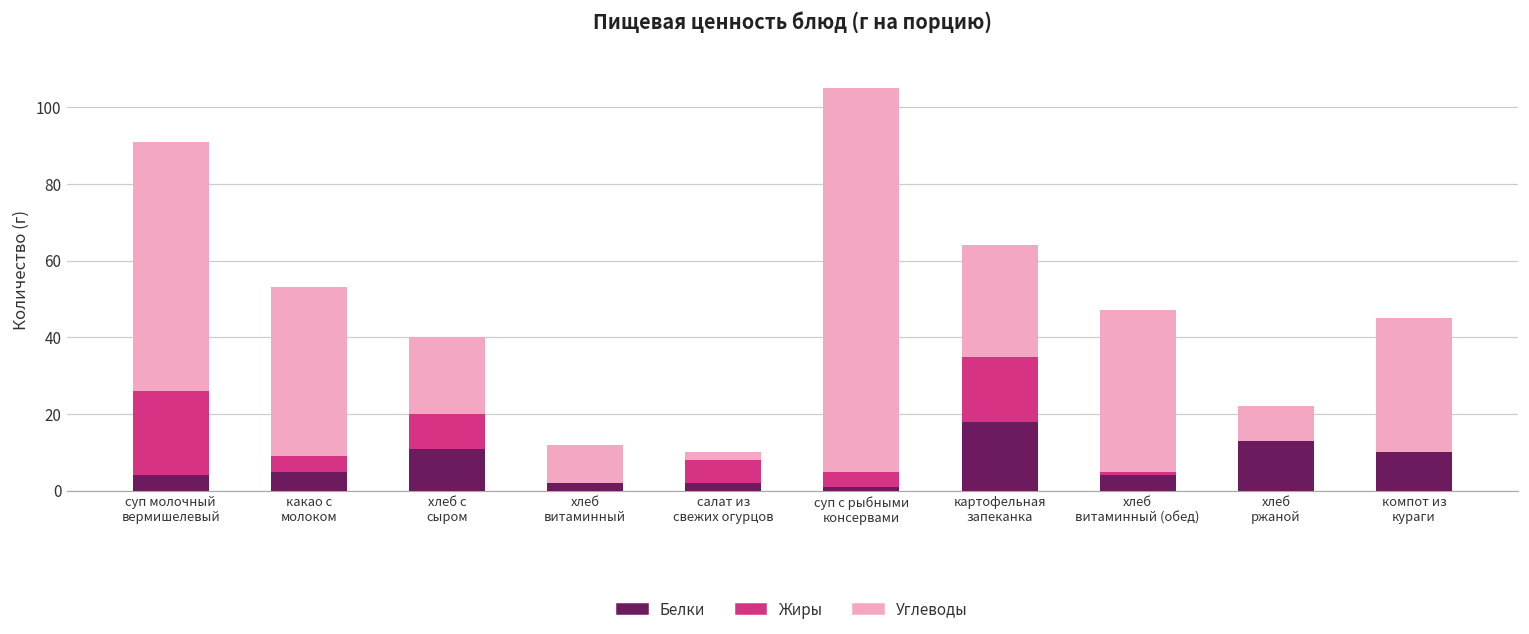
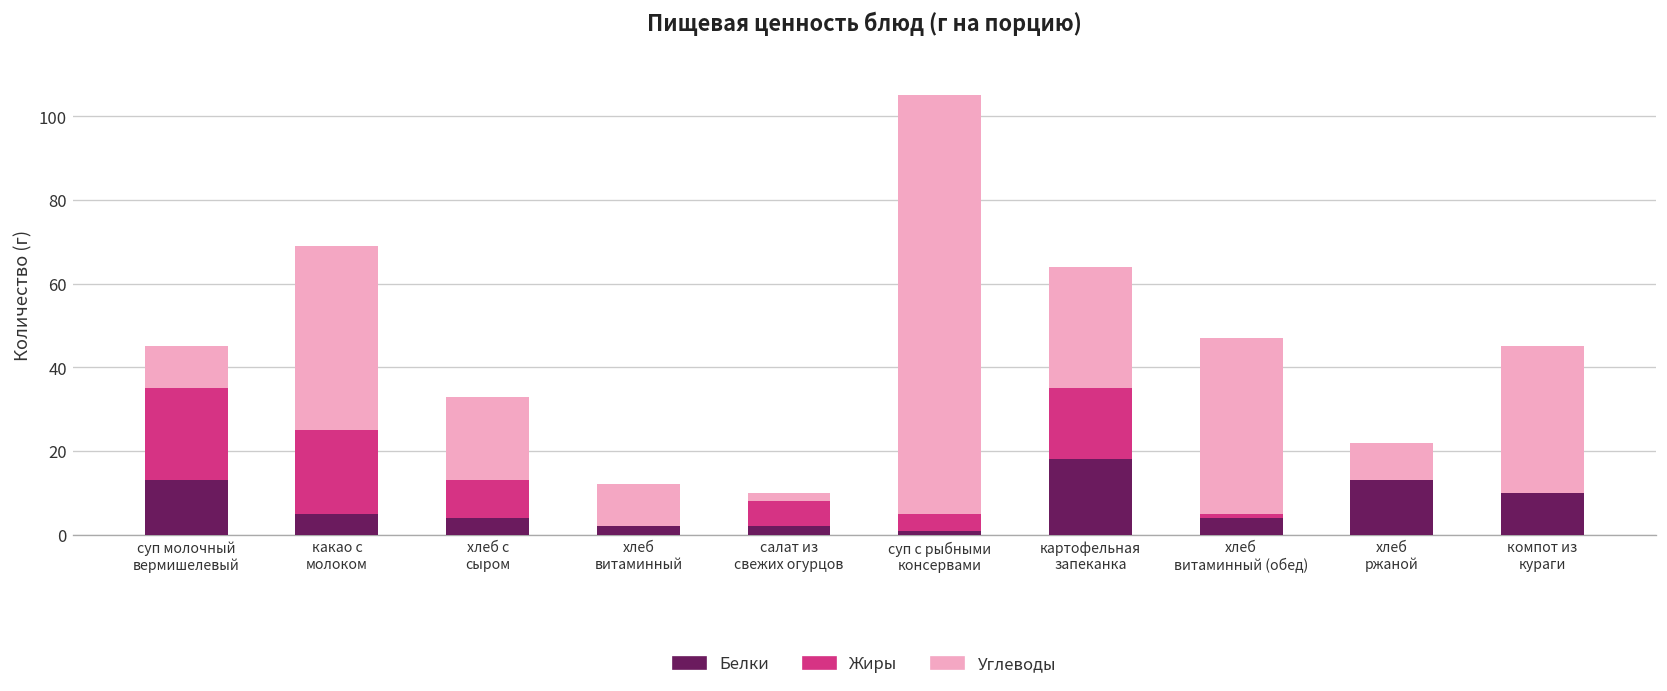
  {
    "Белки": {
-     "суп молочный вермишелевый": 4,
+     "суп молочный вермишелевый": 13,
      "какао с молоком": 5,
-     "хлеб с сыром": 11,
+     "хлеб с сыром": 4,
      "хлеб витаминный": 2,
      "салат из свежих огурцов": 2,
      "суп с рыбными консервами": 1,
      "картофельная запеканка": 18,
      "хлеб витаминный (обед)": 4,
      "хлеб ржаной": 13,
      "компот из кураги": 10
    },
    "Жиры": {
      "суп молочный вермишелевый": 22,
-     "какао с молоком": 4,
+     "какао с молоком": 20,
      "хлеб с сыром": 9,
      "хлеб витаминный": 0,
      "салат из свежих огурцов": 6,
      "суп с рыбными консервами": 4,
      "картофельная запеканка": 17,
      "хлеб витаминный (обед)": 1,
      "хлеб ржаной": 0,
      "компот из кураги": 0
    },
    "Углеводы": {
-     "суп молочный вермишелевый": 65,
+     "суп молочный вермишелевый": 10,
      "какао с молоком": 44,
      "хлеб с сыром": 20,
      "хлеб витаминный": 10,
      "салат из свежих огурцов": 2,
      "суп с рыбными консервами": 100,
      "картофельная запеканка": 29,
      "хлеб витаминный (обед)": 42,
      "хлеб ржаной": 9,
      "компот из кураги": 35
    }
  }
